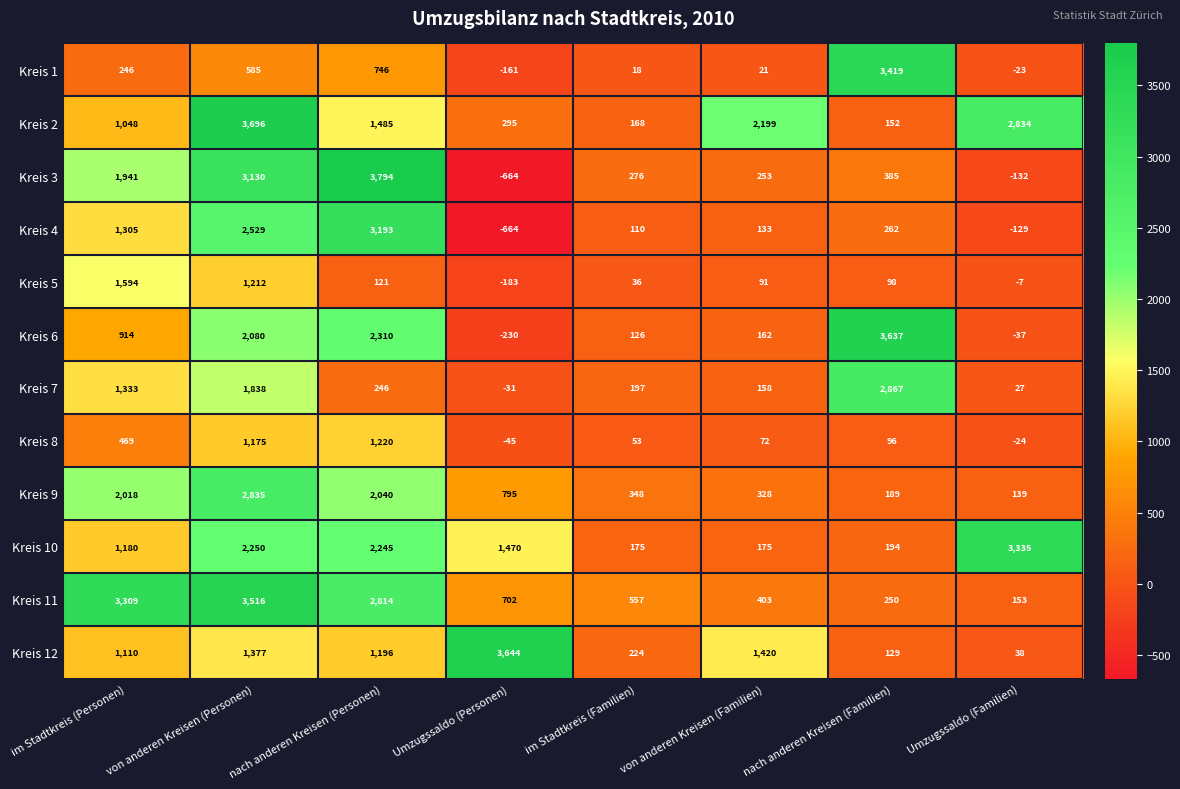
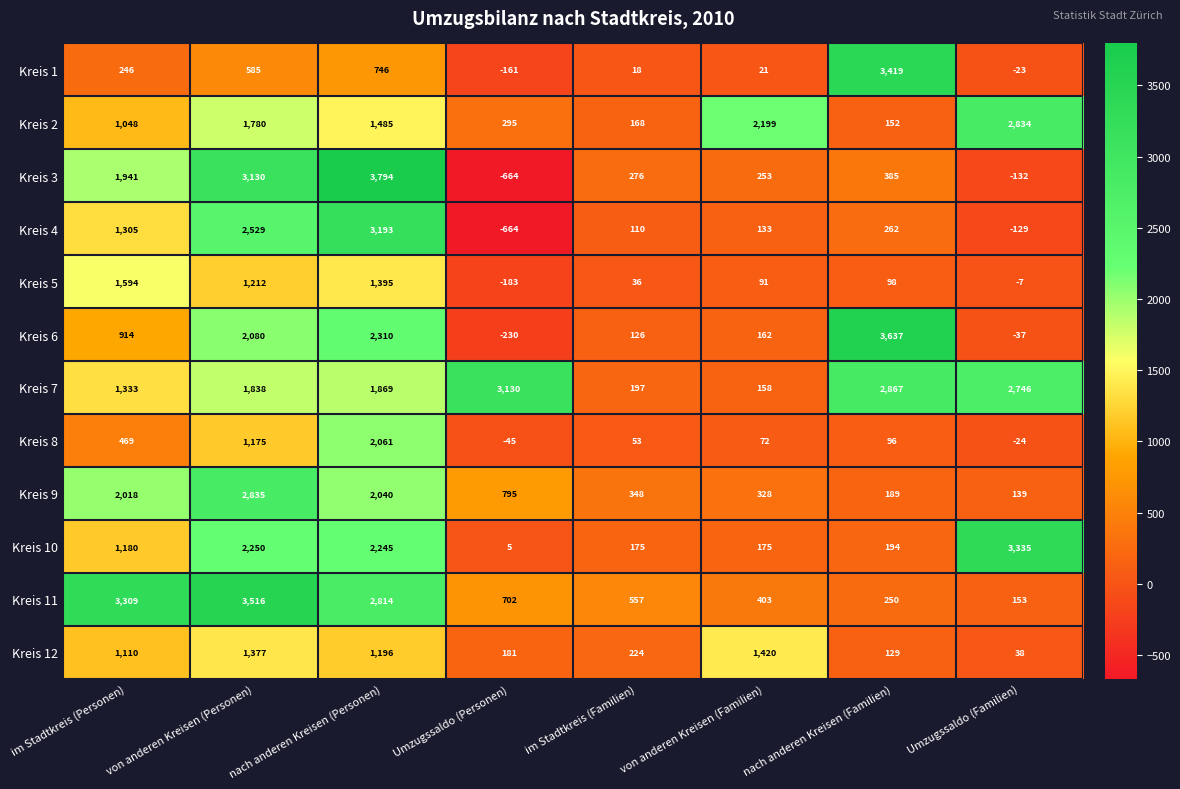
  {
    "Kreis 1": {
      "im Stadtkreis (Personen)": "246",
      "von anderen Kreisen (Personen)": "585",
      "nach anderen Kreisen (Personen)": "746",
      "Umzugssaldo (Personen)": "-161",
      "im Stadtkreis (Familien)": "18",
      "von anderen Kreisen (Familien)": "21",
      "nach anderen Kreisen (Familien)": "3,419",
      "Umzugssaldo (Familien)": "-23"
    },
    "Kreis 2": {
      "im Stadtkreis (Personen)": "1,048",
-     "von anderen Kreisen (Personen)": "3,696",
+     "von anderen Kreisen (Personen)": "1,780",
      "nach anderen Kreisen (Personen)": "1,485",
      "Umzugssaldo (Personen)": "295",
      "im Stadtkreis (Familien)": "168",
      "von anderen Kreisen (Familien)": "2,199",
      "nach anderen Kreisen (Familien)": "152",
      "Umzugssaldo (Familien)": "2,834"
    },
    "Kreis 3": {
      "im Stadtkreis (Personen)": "1,941",
      "von anderen Kreisen (Personen)": "3,130",
      "nach anderen Kreisen (Personen)": "3,794",
      "Umzugssaldo (Personen)": "-664",
      "im Stadtkreis (Familien)": "276",
      "von anderen Kreisen (Familien)": "253",
      "nach anderen Kreisen (Familien)": "385",
      "Umzugssaldo (Familien)": "-132"
    },
    "Kreis 4": {
      "im Stadtkreis (Personen)": "1,305",
      "von anderen Kreisen (Personen)": "2,529",
      "nach anderen Kreisen (Personen)": "3,193",
      "Umzugssaldo (Personen)": "-664",
      "im Stadtkreis (Familien)": "110",
      "von anderen Kreisen (Familien)": "133",
      "nach anderen Kreisen (Familien)": "262",
      "Umzugssaldo (Familien)": "-129"
    },
    "Kreis 5": {
      "im Stadtkreis (Personen)": "1,594",
      "von anderen Kreisen (Personen)": "1,212",
-     "nach anderen Kreisen (Personen)": "121",
+     "nach anderen Kreisen (Personen)": "1,395",
      "Umzugssaldo (Personen)": "-183",
      "im Stadtkreis (Familien)": "36",
      "von anderen Kreisen (Familien)": "91",
      "nach anderen Kreisen (Familien)": "98",
      "Umzugssaldo (Familien)": "-7"
    },
    "Kreis 6": {
      "im Stadtkreis (Personen)": "914",
      "von anderen Kreisen (Personen)": "2,080",
      "nach anderen Kreisen (Personen)": "2,310",
      "Umzugssaldo (Personen)": "-230",
      "im Stadtkreis (Familien)": "126",
      "von anderen Kreisen (Familien)": "162",
      "nach anderen Kreisen (Familien)": "3,637",
      "Umzugssaldo (Familien)": "-37"
    },
    "Kreis 7": {
      "im Stadtkreis (Personen)": "1,333",
      "von anderen Kreisen (Personen)": "1,838",
-     "nach anderen Kreisen (Personen)": "246",
-     "Umzugssaldo (Personen)": "-31",
+     "nach anderen Kreisen (Personen)": "1,869",
+     "Umzugssaldo (Personen)": "3,130",
      "im Stadtkreis (Familien)": "197",
      "von anderen Kreisen (Familien)": "158",
      "nach anderen Kreisen (Familien)": "2,867",
-     "Umzugssaldo (Familien)": "27"
+     "Umzugssaldo (Familien)": "2,746"
    },
    "Kreis 8": {
      "im Stadtkreis (Personen)": "469",
      "von anderen Kreisen (Personen)": "1,175",
-     "nach anderen Kreisen (Personen)": "1,220",
+     "nach anderen Kreisen (Personen)": "2,061",
      "Umzugssaldo (Personen)": "-45",
      "im Stadtkreis (Familien)": "53",
      "von anderen Kreisen (Familien)": "72",
      "nach anderen Kreisen (Familien)": "96",
      "Umzugssaldo (Familien)": "-24"
    },
    "Kreis 9": {
      "im Stadtkreis (Personen)": "2,018",
      "von anderen Kreisen (Personen)": "2,835",
      "nach anderen Kreisen (Personen)": "2,040",
      "Umzugssaldo (Personen)": "795",
      "im Stadtkreis (Familien)": "348",
      "von anderen Kreisen (Familien)": "328",
      "nach anderen Kreisen (Familien)": "189",
      "Umzugssaldo (Familien)": "139"
    },
    "Kreis 10": {
      "im Stadtkreis (Personen)": "1,180",
      "von anderen Kreisen (Personen)": "2,250",
      "nach anderen Kreisen (Personen)": "2,245",
-     "Umzugssaldo (Personen)": "1,470",
+     "Umzugssaldo (Personen)": "5",
      "im Stadtkreis (Familien)": "175",
      "von anderen Kreisen (Familien)": "175",
      "nach anderen Kreisen (Familien)": "194",
      "Umzugssaldo (Familien)": "3,335"
    },
    "Kreis 11": {
      "im Stadtkreis (Personen)": "3,309",
      "von anderen Kreisen (Personen)": "3,516",
      "nach anderen Kreisen (Personen)": "2,814",
      "Umzugssaldo (Personen)": "702",
      "im Stadtkreis (Familien)": "557",
      "von anderen Kreisen (Familien)": "403",
      "nach anderen Kreisen (Familien)": "250",
      "Umzugssaldo (Familien)": "153"
    },
    "Kreis 12": {
      "im Stadtkreis (Personen)": "1,110",
      "von anderen Kreisen (Personen)": "1,377",
      "nach anderen Kreisen (Personen)": "1,196",
-     "Umzugssaldo (Personen)": "3,644",
+     "Umzugssaldo (Personen)": "181",
      "im Stadtkreis (Familien)": "224",
      "von anderen Kreisen (Familien)": "1,420",
      "nach anderen Kreisen (Familien)": "129",
      "Umzugssaldo (Familien)": "38"
    }
  }
